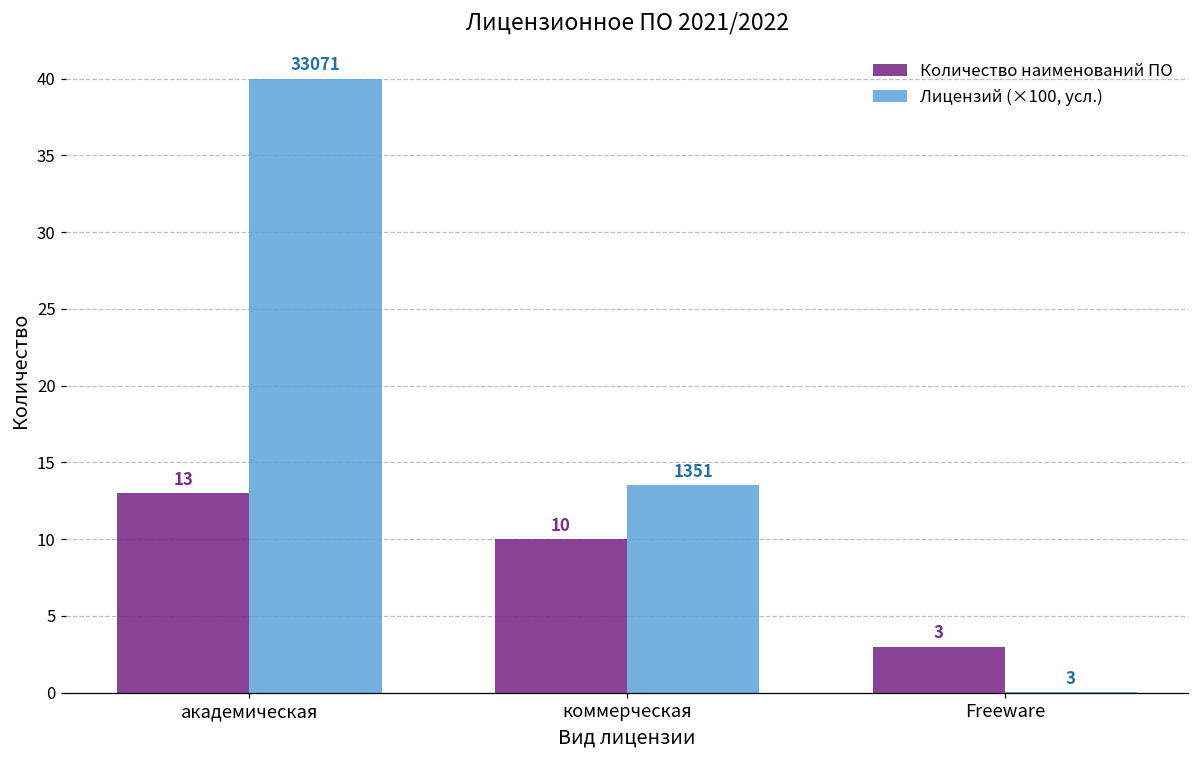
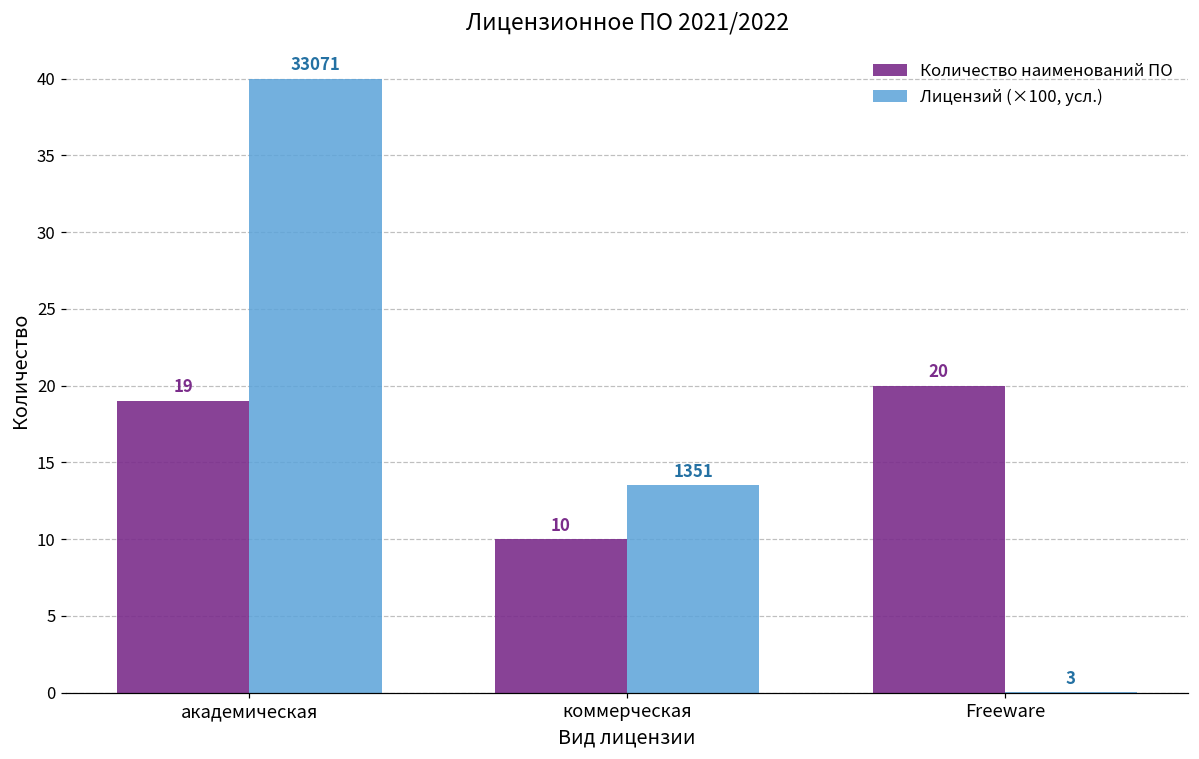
  {
    "Количество наименований ПО": {
-     "академическая": 13,
+     "академическая": 19,
      "коммерческая": 10,
-     "Freeware": 3
+     "Freeware": 20
    }
  }
